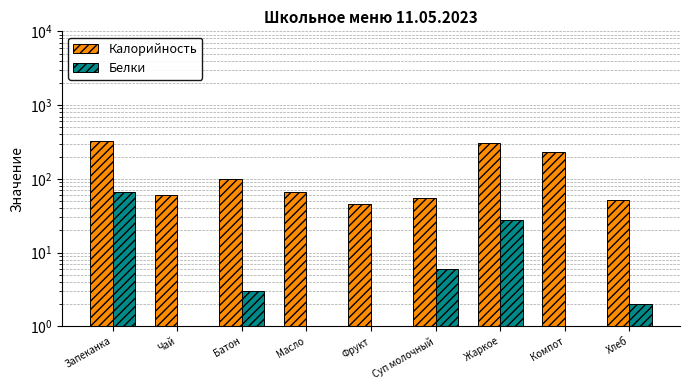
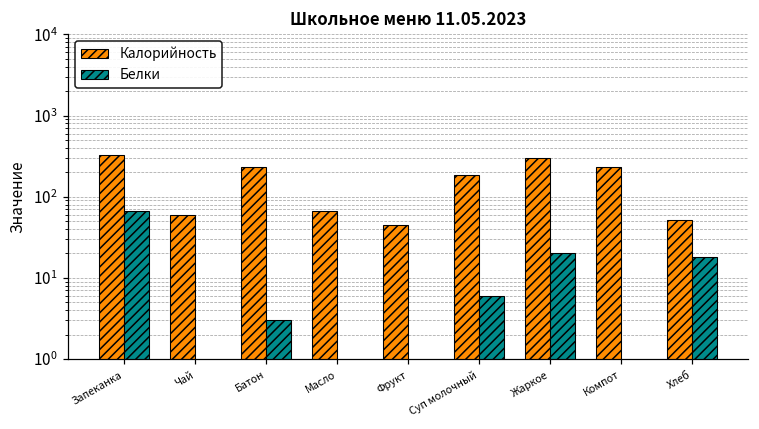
  {
    "Калорийность": {
      "Запеканка": 300,
      "Чай": 60,
-     "Батон": 100,
+     "Батон": 230,
      "Масло": 70,
      "Фрукт": 50,
-     "Суп молочный": 60,
+     "Суп молочный": 190,
      "Жаркое": 300,
      "Компот": 230,
      "Хлеб": 50
    },
    "Белки": {
      "Запеканка": 70,
      "Батон": 3,
      "Суп молочный": 6,
-     "Жаркое": 28,
-     "Хлеб": 2
+     "Жаркое": 20,
+     "Хлеб": 18
    }
  }
